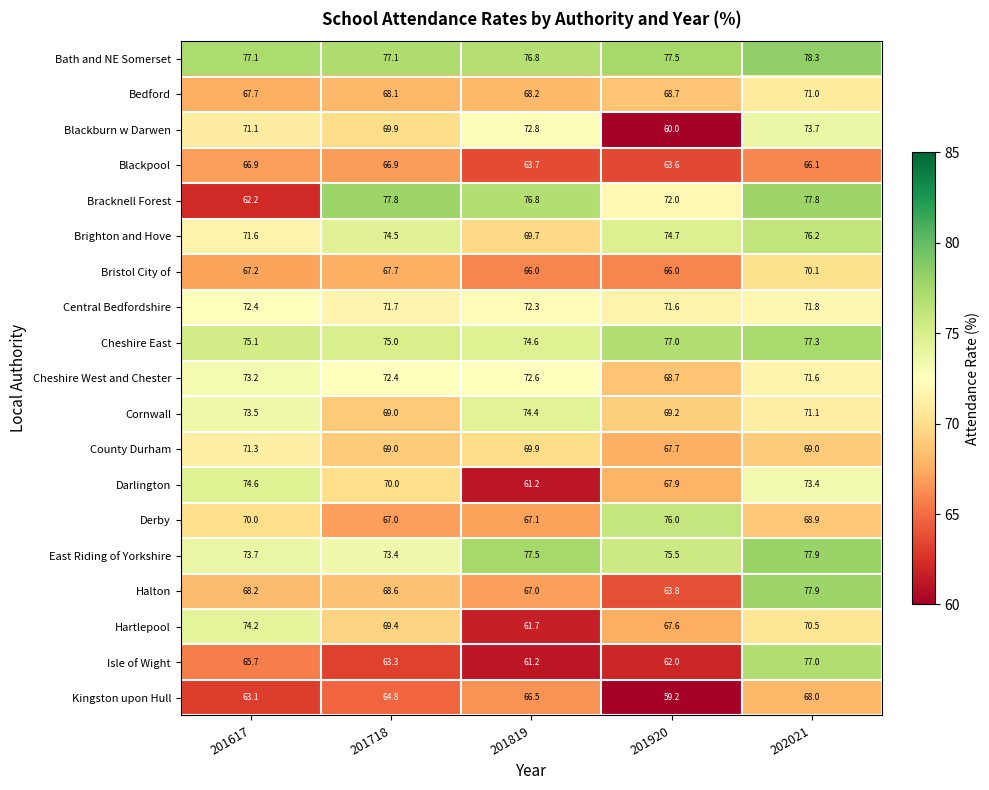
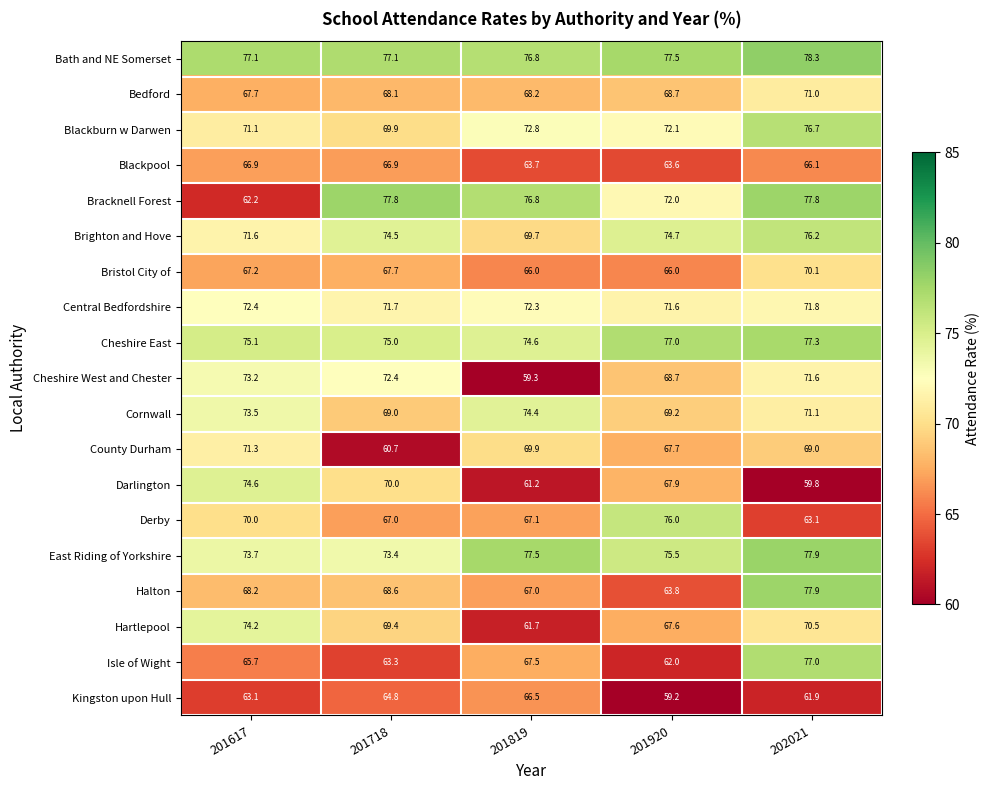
  {
    "Bath and NE Somerset": {
      "201617": 77.1,
      "201718": 77.1,
      "201819": 76.8,
      "201920": 77.5,
      "202021": 78.3
    },
    "Bedford": {
      "201617": 67.7,
      "201718": 68.1,
      "201819": 68.2,
      "201920": 68.7,
      "202021": 71.0
    },
    "Blackburn w Darwen": {
      "201617": 71.1,
      "201718": 69.9,
      "201819": 72.8,
-     "201920": 60.0,
-     "202021": 73.7
+     "201920": 72.1,
+     "202021": 76.7
    },
    "Blackpool": {
      "201617": 66.9,
      "201718": 66.9,
      "201819": 63.7,
      "201920": 63.6,
      "202021": 66.1
    },
    "Bracknell Forest": {
      "201617": 62.2,
      "201718": 77.8,
      "201819": 76.8,
      "201920": 72.0,
      "202021": 77.8
    },
    "Brighton and Hove": {
      "201617": 71.6,
      "201718": 74.5,
      "201819": 69.7,
      "201920": 74.7,
      "202021": 76.2
    },
    "Bristol City of": {
      "201617": 67.2,
      "201718": 67.7,
      "201819": 66.0,
      "201920": 66.0,
      "202021": 70.1
    },
    "Central Bedfordshire": {
      "201617": 72.4,
      "201718": 71.7,
      "201819": 72.3,
      "201920": 71.6,
      "202021": 71.8
    },
    "Cheshire East": {
      "201617": 75.1,
      "201718": 75.0,
      "201819": 74.6,
      "201920": 77.0,
      "202021": 77.3
    },
    "Cheshire West and Chester": {
      "201617": 73.2,
      "201718": 72.4,
-     "201819": 72.6,
+     "201819": 59.3,
      "201920": 68.7,
      "202021": 71.6
    },
    "Cornwall": {
      "201617": 73.5,
      "201718": 69.0,
      "201819": 74.4,
      "201920": 69.2,
      "202021": 71.1
    },
    "County Durham": {
      "201617": 71.3,
-     "201718": 69.0,
+     "201718": 60.7,
      "201819": 69.9,
      "201920": 67.7,
      "202021": 69.0
    },
    "Darlington": {
      "201617": 74.6,
      "201718": 70.0,
      "201819": 61.2,
      "201920": 67.9,
-     "202021": 73.4
+     "202021": 59.8
    },
    "Derby": {
      "201617": 70.0,
      "201718": 67.0,
      "201819": 67.1,
      "201920": 76.0,
-     "202021": 68.9
+     "202021": 63.1
    },
    "East Riding of Yorkshire": {
      "201617": 73.7,
      "201718": 73.4,
      "201819": 77.5,
      "201920": 75.5,
      "202021": 77.9
    },
    "Halton": {
      "201617": 68.2,
      "201718": 68.6,
      "201819": 67.0,
      "201920": 63.8,
      "202021": 77.9
    },
    "Hartlepool": {
      "201617": 74.2,
      "201718": 69.4,
      "201819": 61.7,
      "201920": 67.6,
      "202021": 70.5
    },
    "Isle of Wight": {
      "201617": 65.7,
      "201718": 63.3,
-     "201819": 61.2,
+     "201819": 67.5,
      "201920": 62.0,
      "202021": 77.0
    },
    "Kingston upon Hull": {
      "201617": 63.1,
      "201718": 64.8,
      "201819": 66.5,
      "201920": 59.2,
-     "202021": 68.0
+     "202021": 61.9
    }
  }
